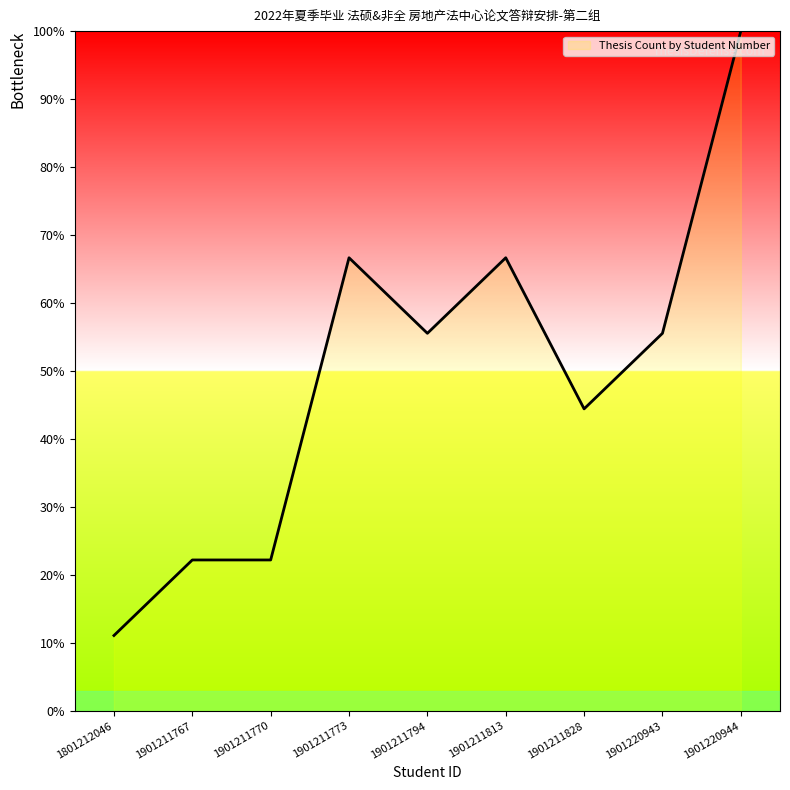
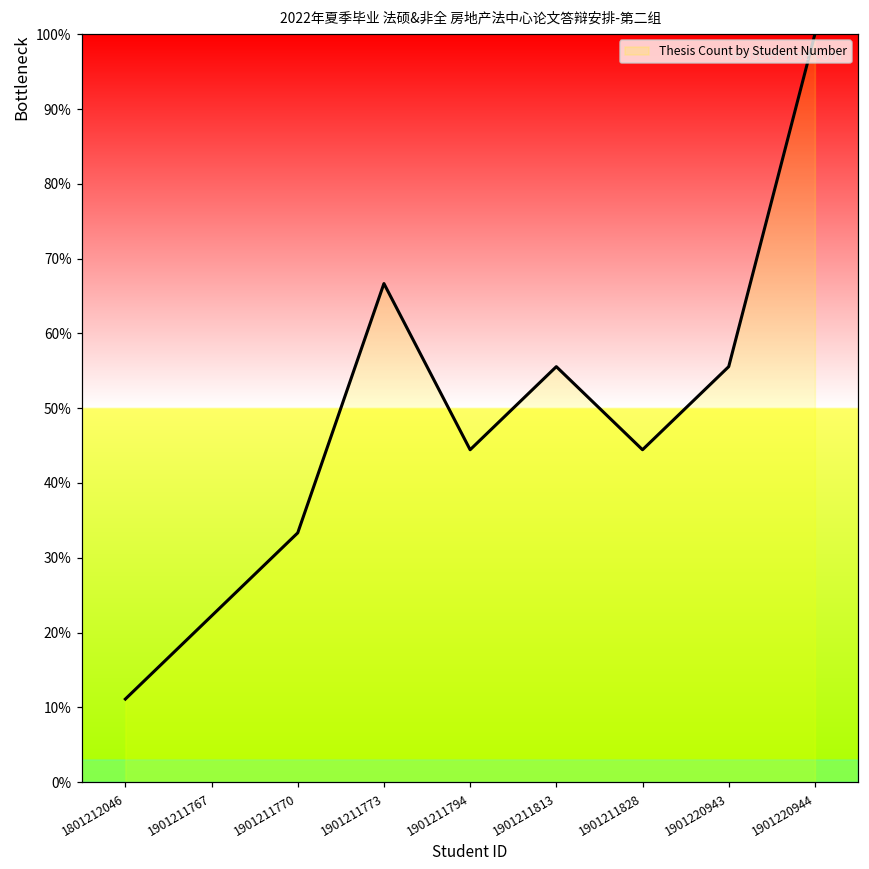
  {
    "1801212046": "11%",
    "1901211767": "22%",
-   "1901211770": "22%",
+   "1901211770": "33%",
    "1901211773": "67%",
-   "1901211794": "56%",
-   "1901211813": "67%",
+   "1901211794": "44%",
+   "1901211813": "56%",
    "1901211828": "44%",
    "1901220943": "56%",
    "1901220944": "100%"
  }
